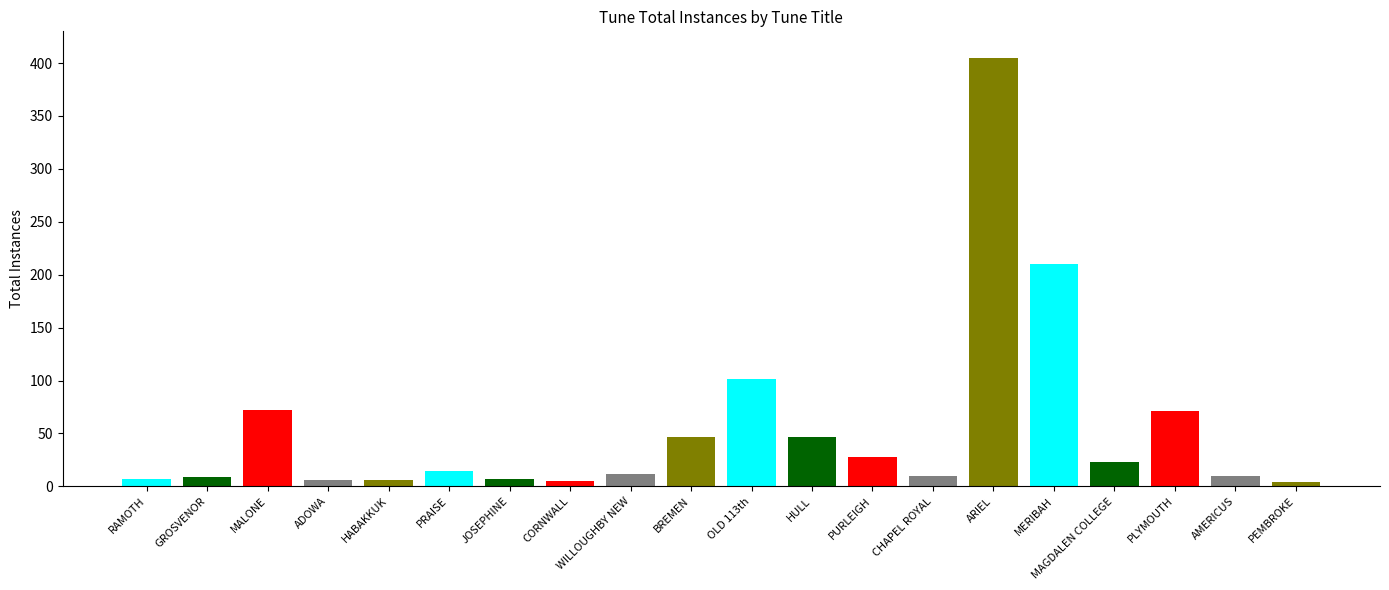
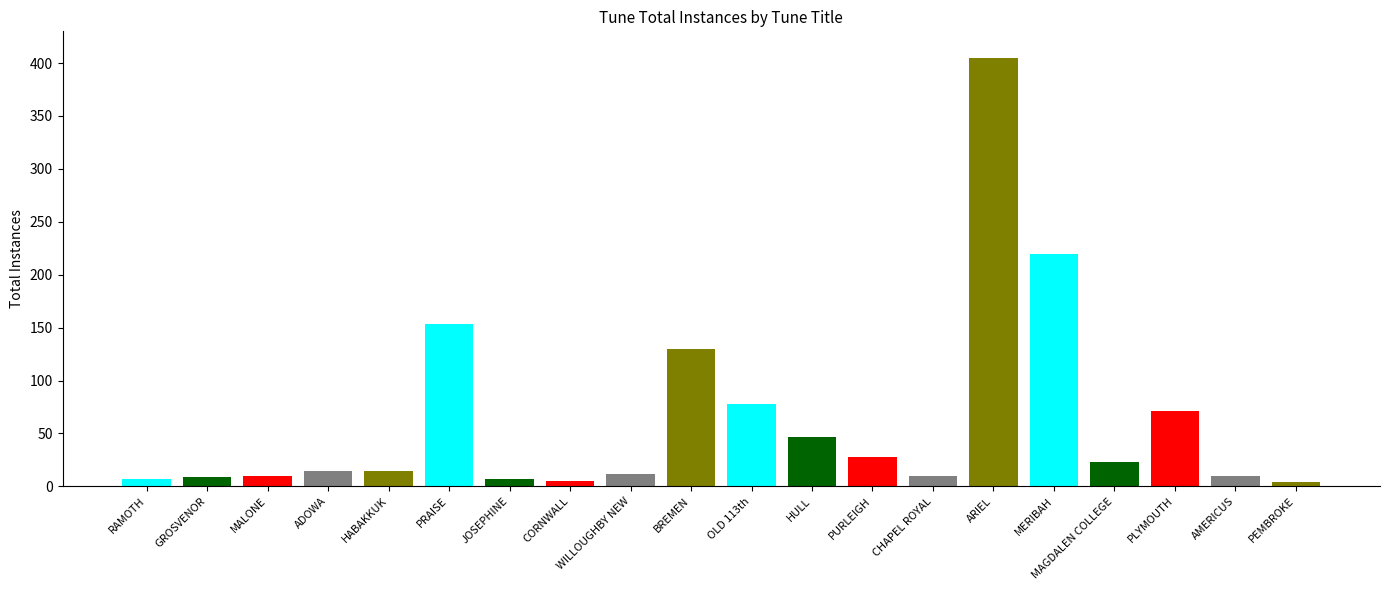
  {
    "RAMOTH": 7,
    "GROSVENOR": 9,
-   "MALONE": 72,
-   "ADOWA": 6,
-   "HABAKKUK": 6,
-   "PRAISE": 14,
+   "MALONE": 10,
+   "ADOWA": 14,
+   "HABAKKUK": 14,
+   "PRAISE": 153,
    "JOSEPHINE": 7,
    "CORNWALL": 5,
    "WILLOUGHBY NEW": 12,
-   "BREMEN": 47,
-   "OLD 113th": 101,
+   "BREMEN": 130,
+   "OLD 113th": 78,
    "HULL": 47,
    "PURLEIGH": 28,
    "CHAPEL ROYAL": 10,
    "ARIEL": 405,
-   "MERIBAH": 210,
+   "MERIBAH": 220,
    "MAGDALEN COLLEGE": 23,
    "PLYMOUTH": 71,
    "AMERICUS": 10,
    "PEMBROKE": 4
  }
